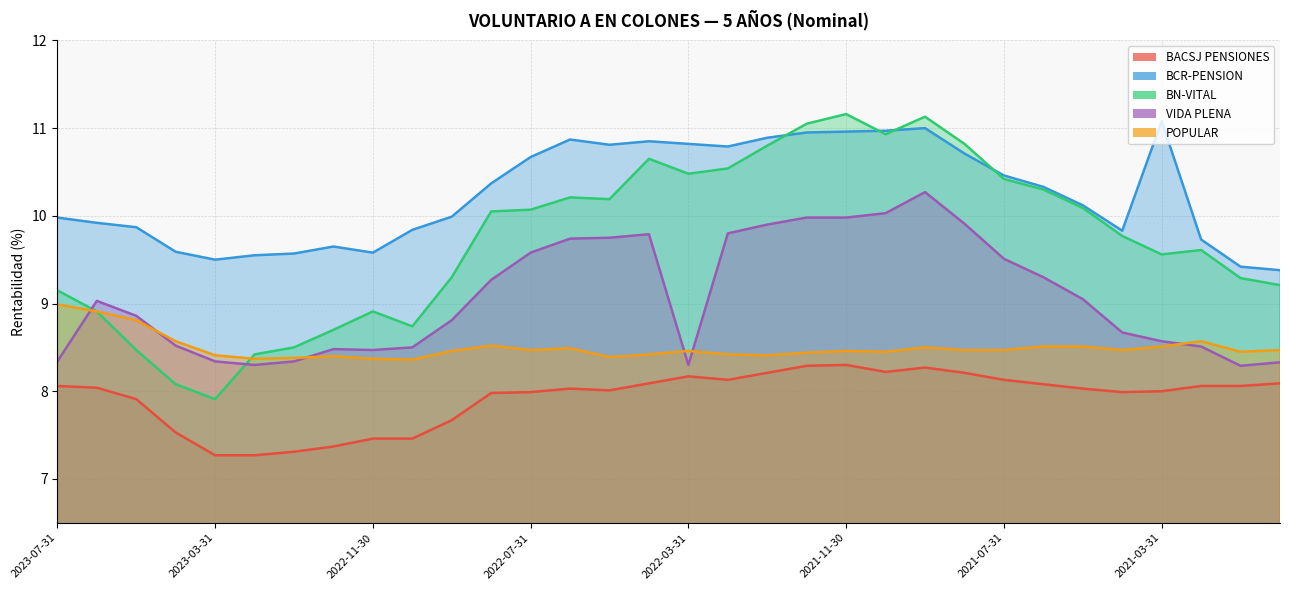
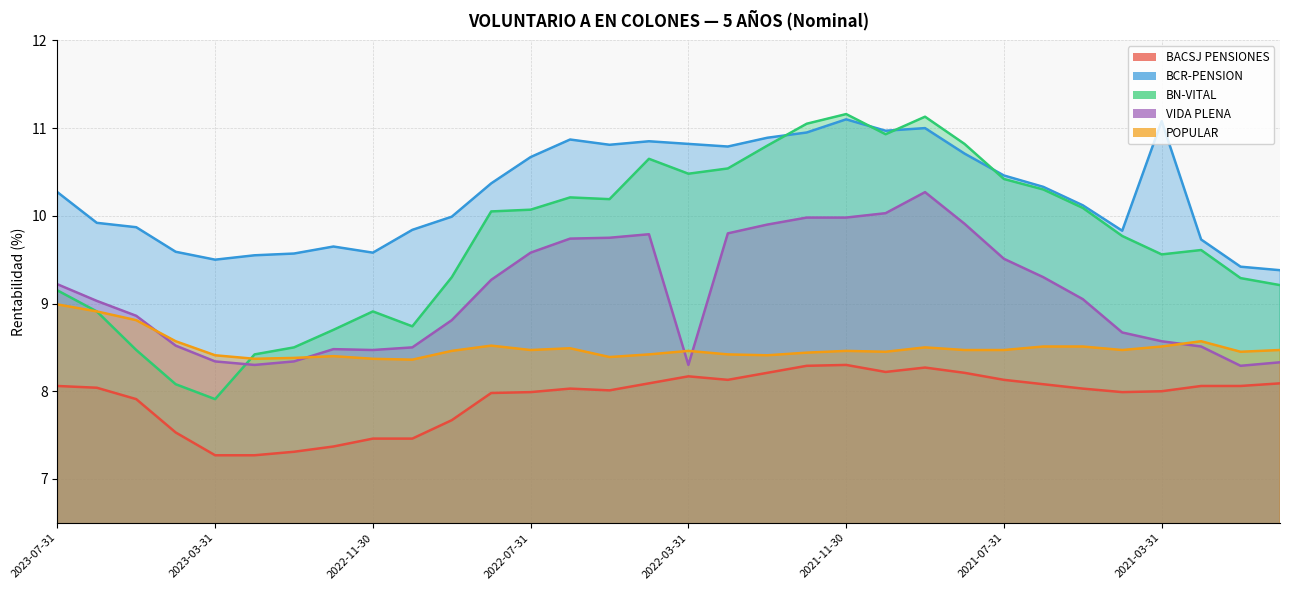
  {
    "BCR-PENSION": {
-     "2023-07-31": 10.0,
+     "2023-07-31": 10.3,
      "2023-03-31": 9.5,
      "2022-11-30": 9.6,
      "2022-07-31": 10.7,
      "2022-03-31": 10.8,
-     "2021-11-30": 11.0,
+     "2021-11-30": 11.1,
      "2021-07-31": 10.5
    },
    "BN-VITAL": {
      "2023-07-31": 9.2,
      "2023-03-31": 7.9,
      "2022-11-30": 8.9,
      "2022-07-31": 10.1,
      "2022-03-31": 10.5,
      "2021-11-30": 11.2,
      "2021-07-31": 10.4,
      "2021-03-31": 9.6
    },
    "VIDA PLENA": {
-     "2023-07-31": 8.3,
+     "2023-07-31": 9.2,
      "2023-03-31": 8.3,
      "2022-11-30": 8.5,
      "2022-07-31": 9.6,
      "2022-03-31": 8.3,
      "2021-11-30": 10.0,
      "2021-07-31": 9.5,
      "2021-03-31": 8.6
    }
  }
